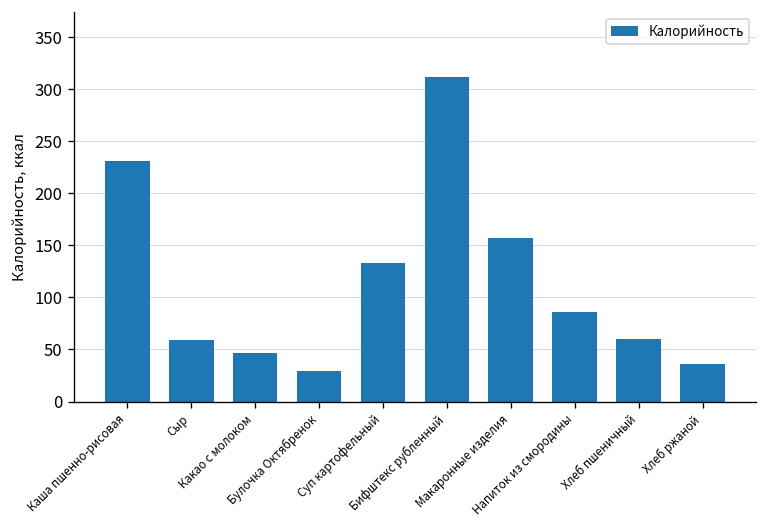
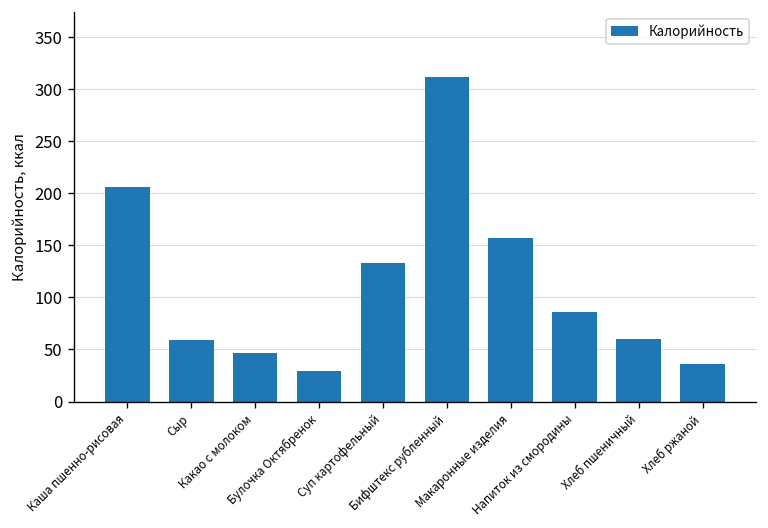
  {
-   "Каша пшенно-рисовая": 230,
+   "Каша пшенно-рисовая": 210,
    "Сыр": 60,
    "Какао с молоком": 50,
    "Булочка Октябренок": 30,
    "Суп картофельный": 130,
    "Бифштекс рубленный": 310,
    "Макаронные изделия": 160,
    "Напиток из смородины": 90,
    "Хлеб пшеничный": 60,
    "Хлеб ржаной": 40
  }
